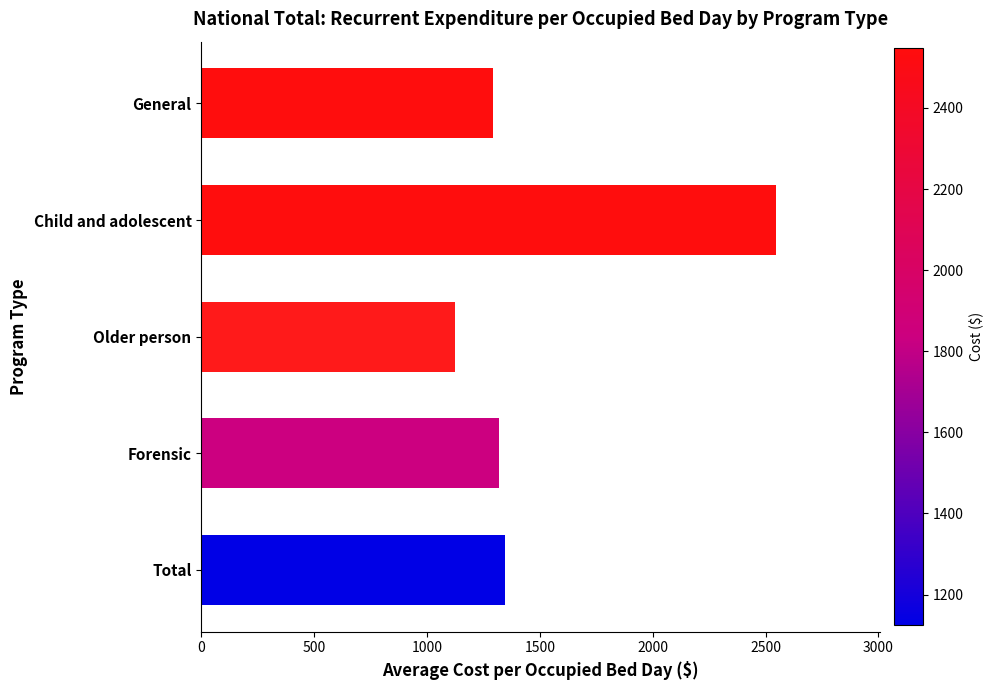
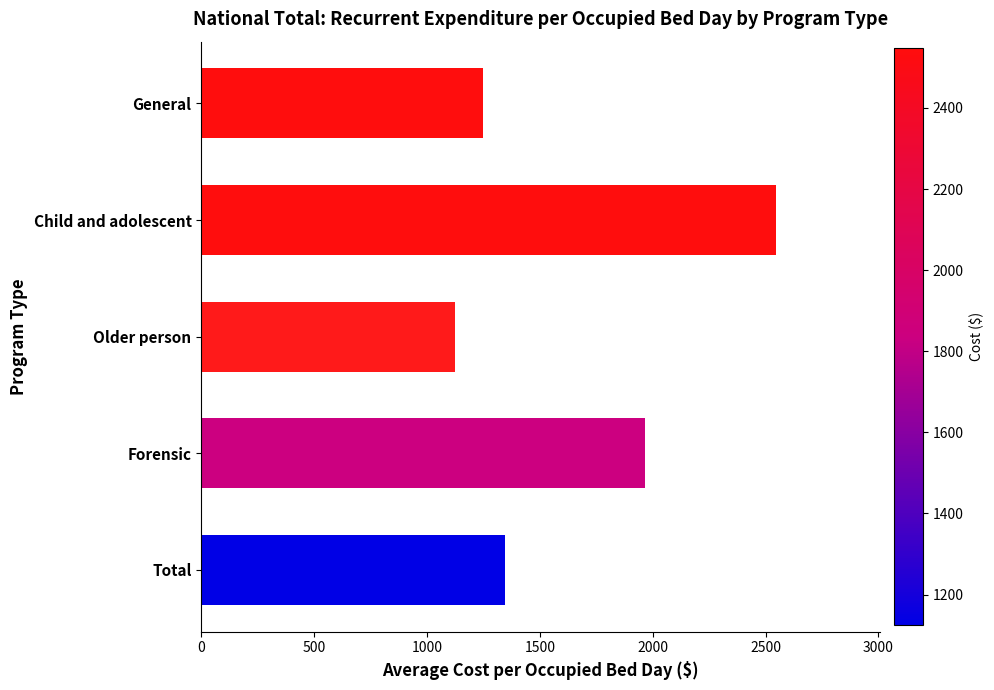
  {
-   "General": 1290,
+   "General": 1250,
    "Child and adolescent": 2550,
    "Older person": 1120,
-   "Forensic": 1320,
+   "Forensic": 1970,
    "Total": 1340
  }
